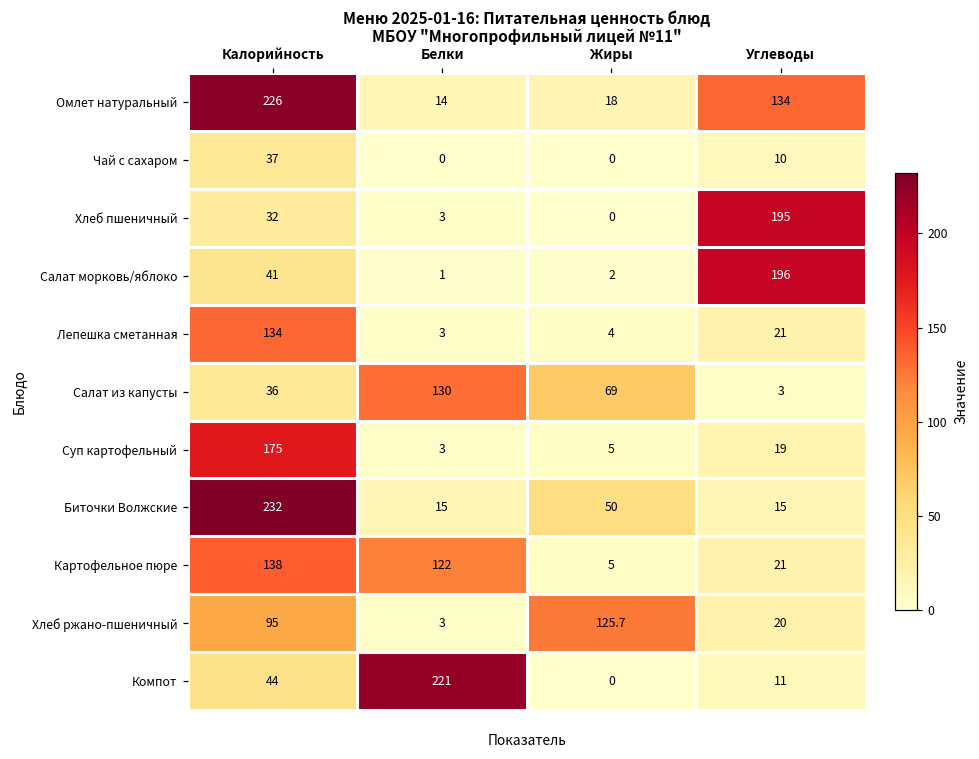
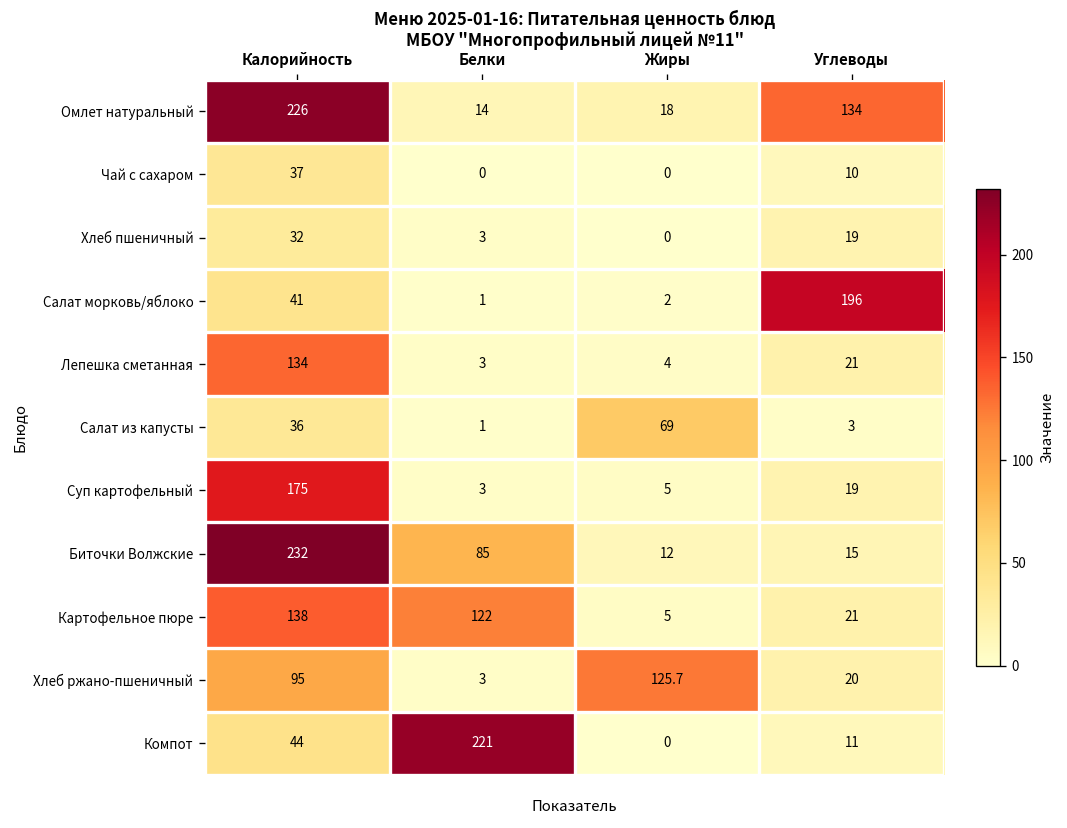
  {
    "Омлет натуральный": {
      "Калорийность": 226,
      "Белки": 14,
      "Жиры": 18,
      "Углеводы": 134
    },
    "Чай с сахаром": {
      "Калорийность": 37,
      "Белки": 0,
      "Жиры": 0,
      "Углеводы": 10
    },
    "Хлеб пшеничный": {
      "Калорийность": 32,
      "Белки": 3,
      "Жиры": 0,
-     "Углеводы": 195
+     "Углеводы": 19
    },
    "Салат морковь/яблоко": {
      "Калорийность": 41,
      "Белки": 1,
      "Жиры": 2,
      "Углеводы": 196
    },
    "Лепешка сметанная": {
      "Калорийность": 134,
      "Белки": 3,
      "Жиры": 4,
      "Углеводы": 21
    },
    "Салат из капусты": {
      "Калорийность": 36,
-     "Белки": 130,
+     "Белки": 1,
      "Жиры": 69,
      "Углеводы": 3
    },
    "Суп картофельный": {
      "Калорийность": 175,
      "Белки": 3,
      "Жиры": 5,
      "Углеводы": 19
    },
    "Биточки Волжские": {
      "Калорийность": 232,
-     "Белки": 15,
-     "Жиры": 50,
+     "Белки": 85,
+     "Жиры": 12,
      "Углеводы": 15
    },
    "Картофельное пюре": {
      "Калорийность": 138,
      "Белки": 122,
      "Жиры": 5,
      "Углеводы": 21
    },
    "Хлеб ржано-пшеничный": {
      "Калорийность": 95,
      "Белки": 3,
      "Жиры": 125.7,
      "Углеводы": 20
    },
    "Компот": {
      "Калорийность": 44,
      "Белки": 221,
      "Жиры": 0,
      "Углеводы": 11
    }
  }
